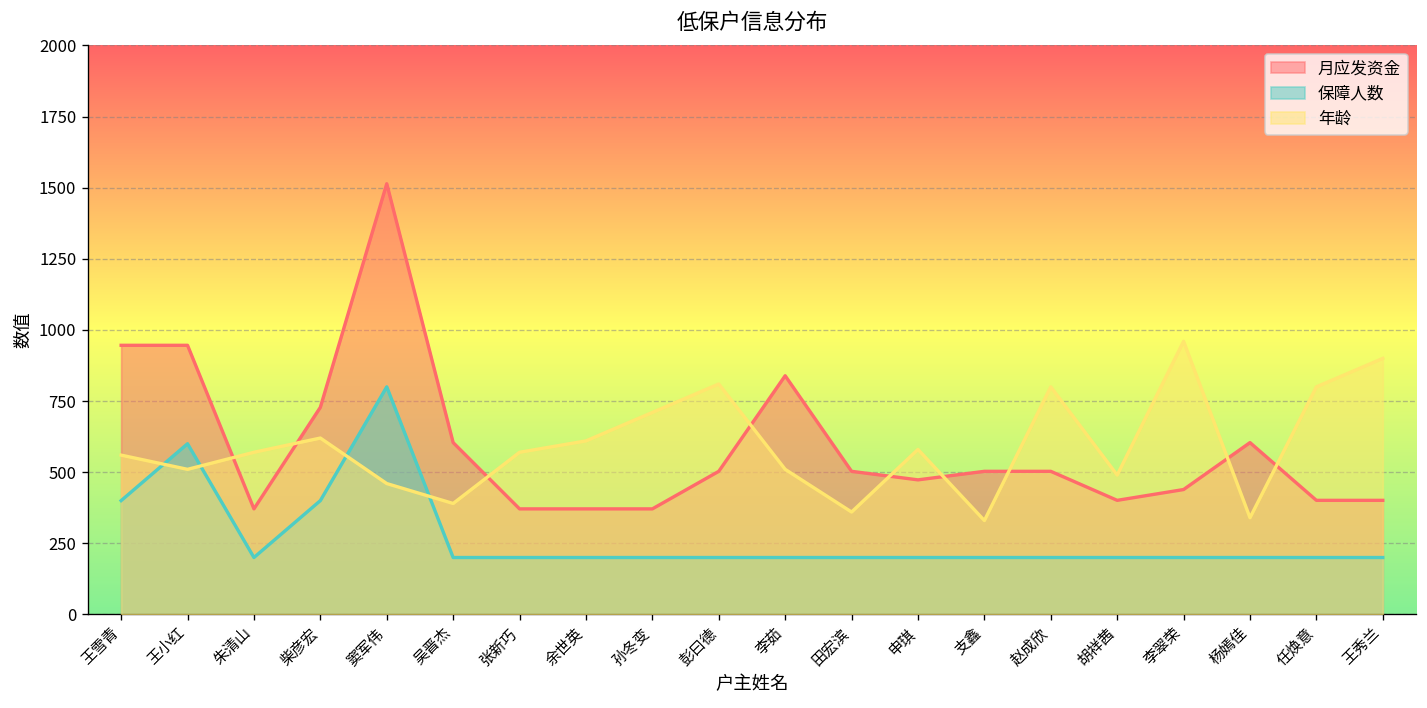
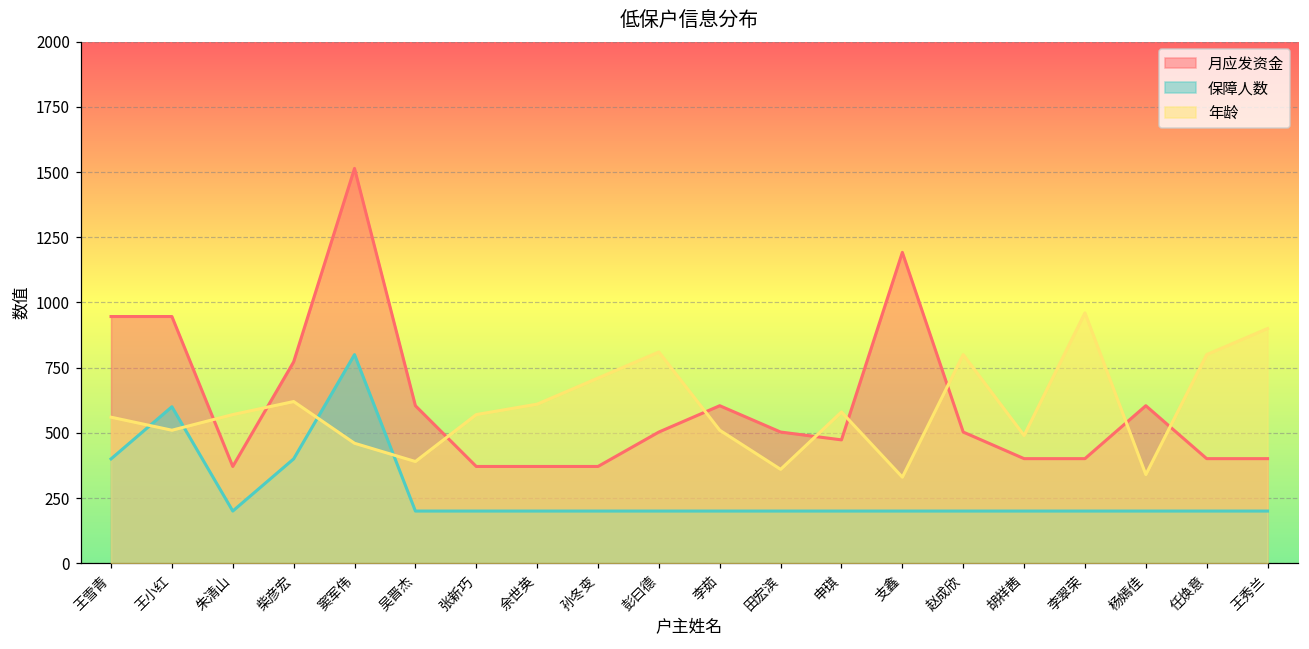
  {
    "月应发资金": {
      "王雪青": 950,
      "王小红": 950,
      "朱清山": 370,
-     "柴彦宏": 730,
+     "柴彦宏": 770,
      "窦军伟": 1510,
      "吴晋杰": 600,
      "张新巧": 370,
      "余世英": 370,
      "孙冬变": 370,
      "彭曰德": 500,
-     "李茹": 840,
+     "李茹": 600,
      "田宏滨": 500,
      "申琪": 470,
-     "支鑫": 500,
+     "支鑫": 1190,
      "赵成欣": 500,
      "胡祥茜": 400,
-     "李翠荣": 440,
+     "李翠荣": 400,
      "杨嫣佳": 600,
      "任焕意": 400,
      "王秀兰": 400
    },
    "保障人数": {
      "王雪青": 400,
      "王小红": 600,
      "朱清山": 200,
      "柴彦宏": 400,
      "窦军伟": 800,
      "吴晋杰": 200,
      "张新巧": 200,
      "余世英": 200,
      "孙冬变": 200,
      "彭曰德": 200,
      "李茹": 200,
      "田宏滨": 200,
      "申琪": 200,
      "支鑫": 200,
      "赵成欣": 200,
      "胡祥茜": 200,
      "李翠荣": 200,
      "杨嫣佳": 200,
      "任焕意": 200,
      "王秀兰": 200
    },
    "年龄": {
      "王雪青": 560,
      "王小红": 510,
      "朱清山": 570,
      "柴彦宏": 620,
      "窦军伟": 460,
      "吴晋杰": 390,
      "张新巧": 570,
      "余世英": 610,
      "孙冬变": 710,
      "彭曰德": 810,
      "李茹": 510,
      "田宏滨": 360,
      "申琪": 580,
      "支鑫": 330,
      "赵成欣": 800,
      "胡祥茜": 490,
      "李翠荣": 960,
      "杨嫣佳": 340,
      "任焕意": 800,
      "王秀兰": 900
    }
  }
